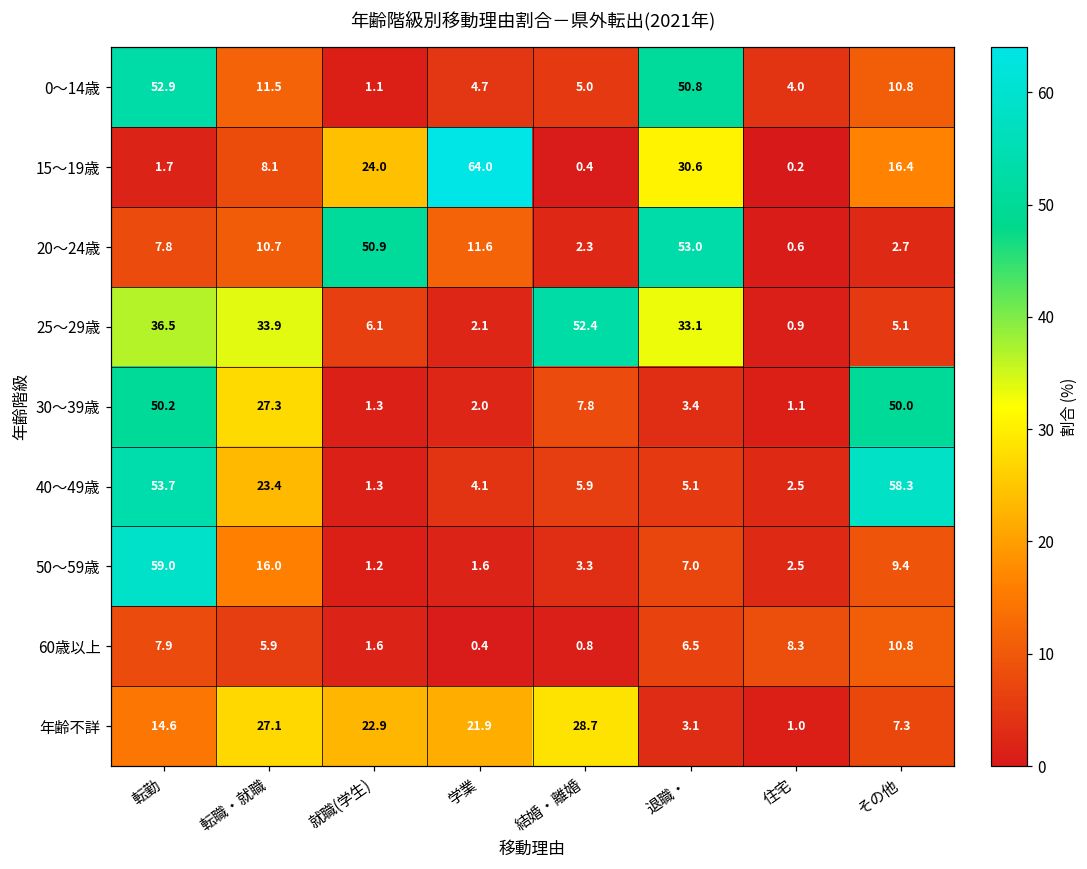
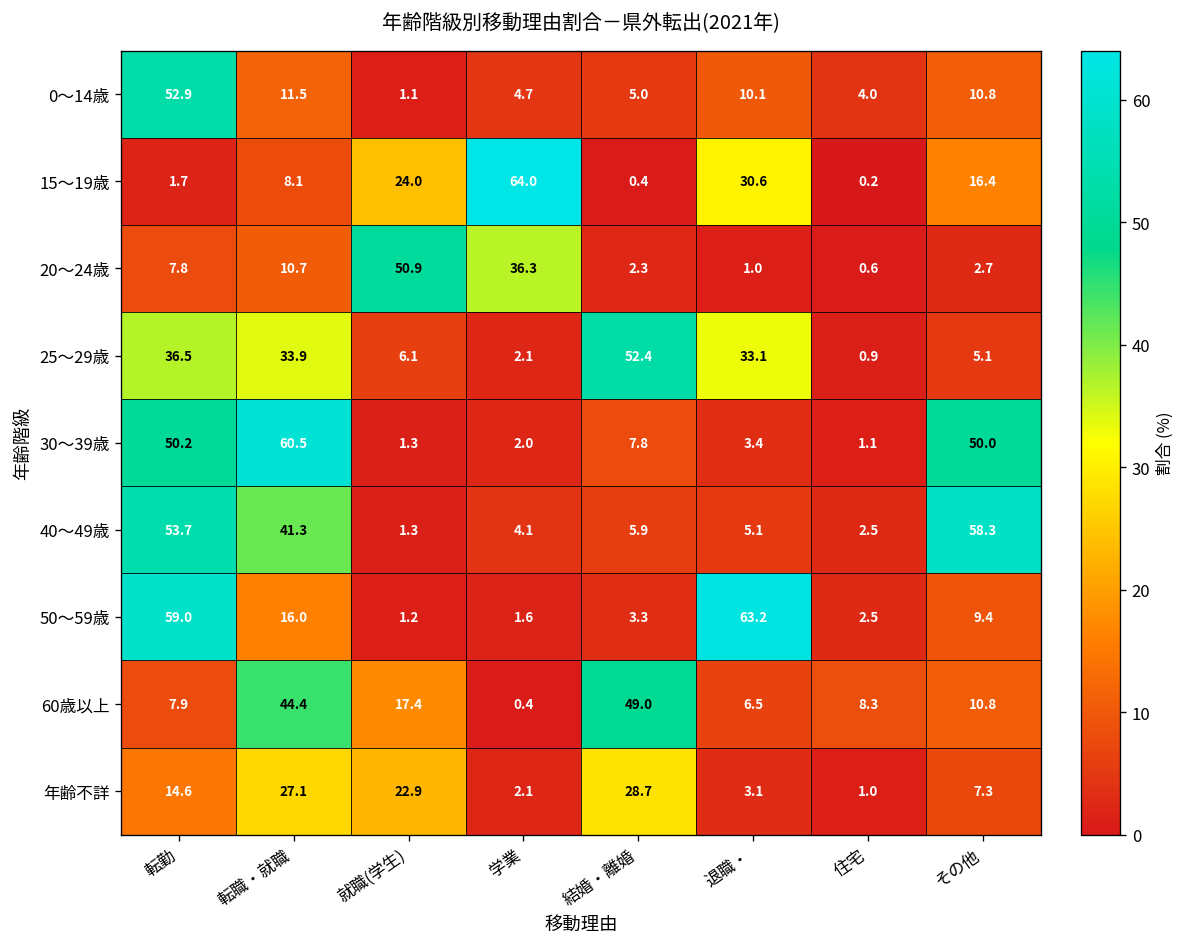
  {
    "0～14歳": {
      "転勤": 52.9,
      "転職・就職": 11.5,
      "就職(学生)": 1.1,
      "学業": 4.7,
      "結婚・離婚": 5.0,
-     "退職・": 50.8,
+     "退職・": 10.1,
      "住宅": 4.0,
      "その他": 10.8
    },
    "15～19歳": {
      "転勤": 1.7,
      "転職・就職": 8.1,
      "就職(学生)": 24.0,
      "学業": 64.0,
      "結婚・離婚": 0.4,
      "退職・": 30.6,
      "住宅": 0.2,
      "その他": 16.4
    },
    "20～24歳": {
      "転勤": 7.8,
      "転職・就職": 10.7,
      "就職(学生)": 50.9,
-     "学業": 11.6,
+     "学業": 36.3,
      "結婚・離婚": 2.3,
-     "退職・": 53.0,
+     "退職・": 1.0,
      "住宅": 0.6,
      "その他": 2.7
    },
    "25～29歳": {
      "転勤": 36.5,
      "転職・就職": 33.9,
      "就職(学生)": 6.1,
      "学業": 2.1,
      "結婚・離婚": 52.4,
      "退職・": 33.1,
      "住宅": 0.9,
      "その他": 5.1
    },
    "30～39歳": {
      "転勤": 50.2,
-     "転職・就職": 27.3,
+     "転職・就職": 60.5,
      "就職(学生)": 1.3,
      "学業": 2.0,
      "結婚・離婚": 7.8,
      "退職・": 3.4,
      "住宅": 1.1,
      "その他": 50.0
    },
    "40～49歳": {
      "転勤": 53.7,
-     "転職・就職": 23.4,
+     "転職・就職": 41.3,
      "就職(学生)": 1.3,
      "学業": 4.1,
      "結婚・離婚": 5.9,
      "退職・": 5.1,
      "住宅": 2.5,
      "その他": 58.3
    },
    "50～59歳": {
      "転勤": 59.0,
      "転職・就職": 16.0,
      "就職(学生)": 1.2,
      "学業": 1.6,
      "結婚・離婚": 3.3,
-     "退職・": 7.0,
+     "退職・": 63.2,
      "住宅": 2.5,
      "その他": 9.4
    },
    "60歳以上": {
      "転勤": 7.9,
-     "転職・就職": 5.9,
-     "就職(学生)": 1.6,
+     "転職・就職": 44.4,
+     "就職(学生)": 17.4,
      "学業": 0.4,
-     "結婚・離婚": 0.8,
+     "結婚・離婚": 49.0,
      "退職・": 6.5,
      "住宅": 8.3,
      "その他": 10.8
    },
    "年齢不詳": {
      "転勤": 14.6,
      "転職・就職": 27.1,
      "就職(学生)": 22.9,
-     "学業": 21.9,
+     "学業": 2.1,
      "結婚・離婚": 28.7,
      "退職・": 3.1,
      "住宅": 1.0,
      "その他": 7.3
    }
  }
